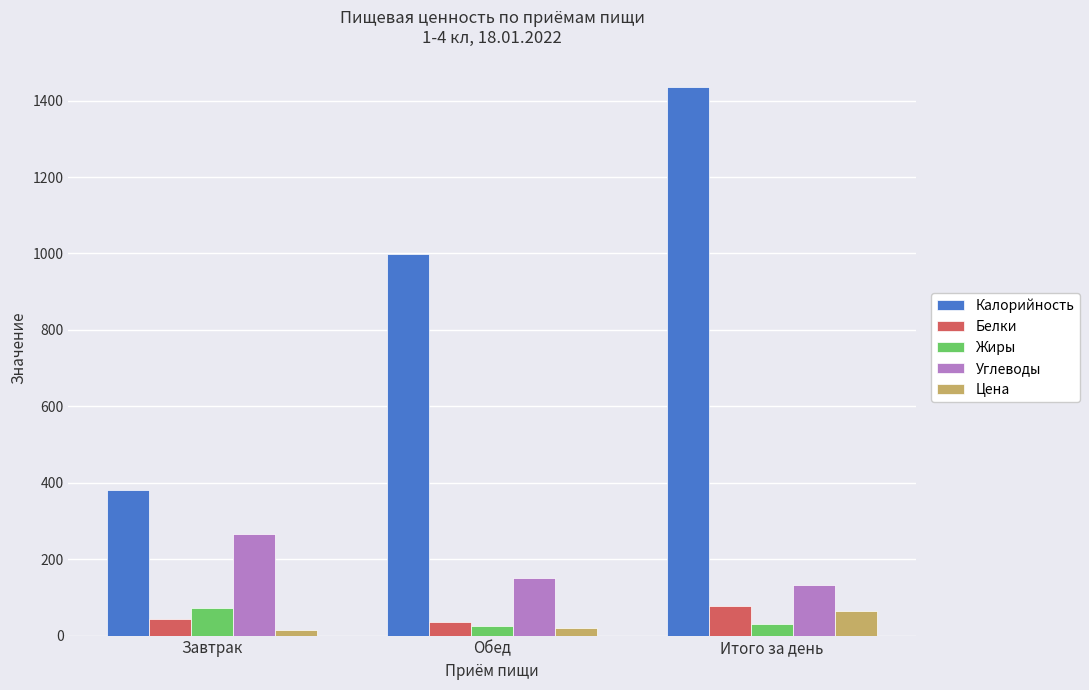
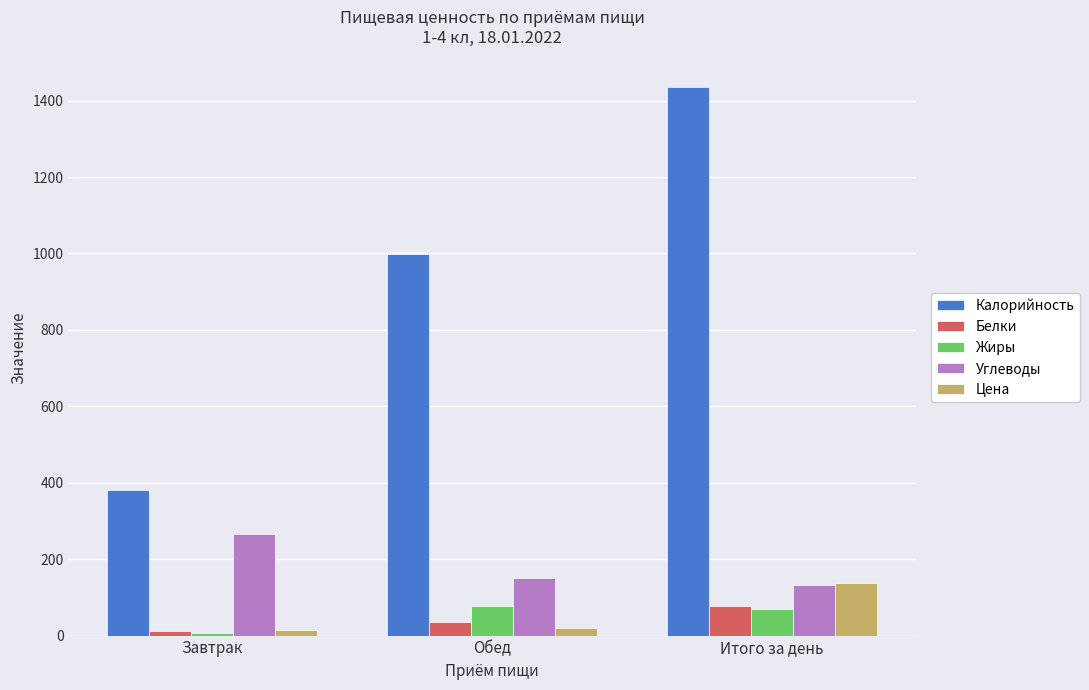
  {
    "Калорийность": {
      "Завтрак": 380,
      "Обед": 1000,
      "Итого за день": 1440
    },
    "Белки": {
-     "Завтрак": 40,
+     "Завтрак": 10,
      "Обед": 40,
      "Итого за день": 80
    },
    "Жиры": {
-     "Завтрак": 70,
-     "Обед": 20,
-     "Итого за день": 30
+     "Завтрак": 10,
+     "Обед": 80,
+     "Итого за день": 70
    },
    "Углеводы": {
      "Завтрак": 270,
      "Обед": 150,
      "Итого за день": 130
    },
    "Цена": {
      "Завтрак": 10,
      "Обед": 20,
-     "Итого за день": 60
+     "Итого за день": 140
    }
  }
